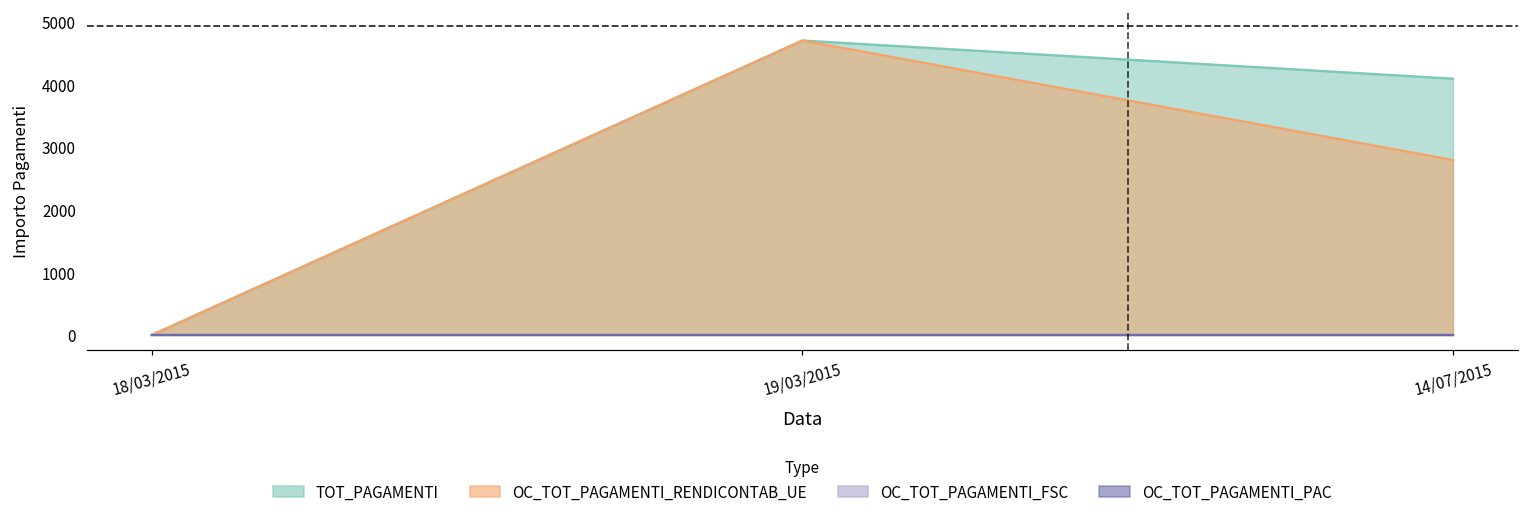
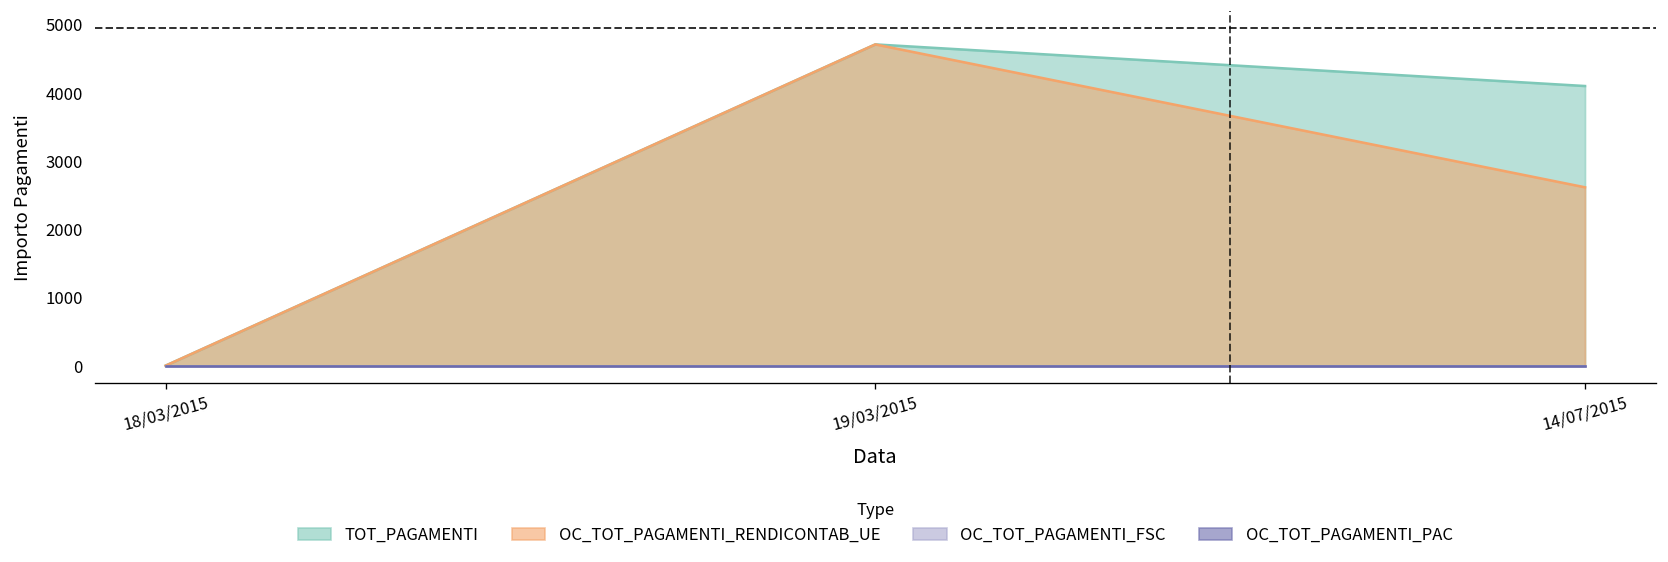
  {
    "TOT_PAGAMENTI": {
      "14/07/2015": 4100
    },
    "OC_TOT_PAGAMENTI_RENDICONTAB_UE": {
-     "14/07/2015": 2800
+     "14/07/2015": 2600
    },
    "OC_TOT_PAGAMENTI_PAC": {
      "19/03/2015": 0,
      "14/07/2015": 0
    }
  }
